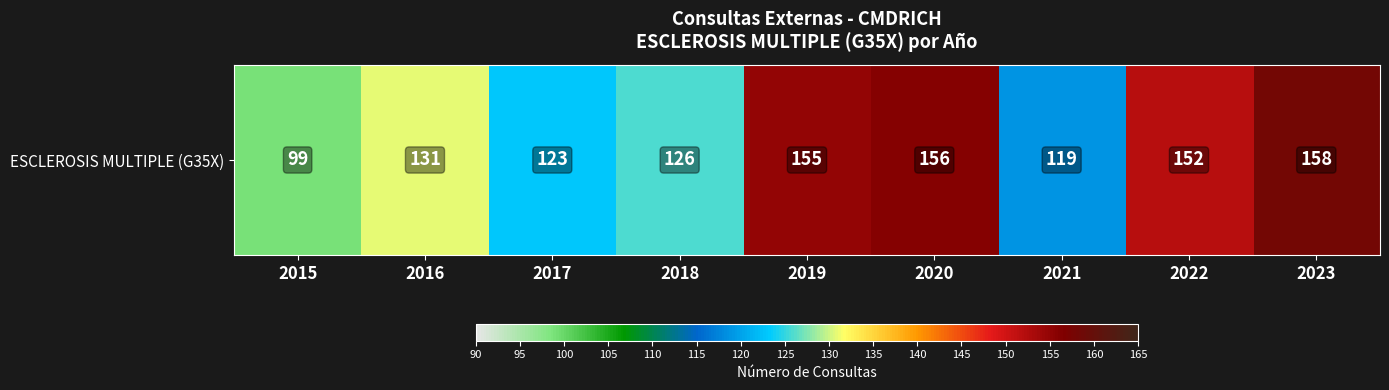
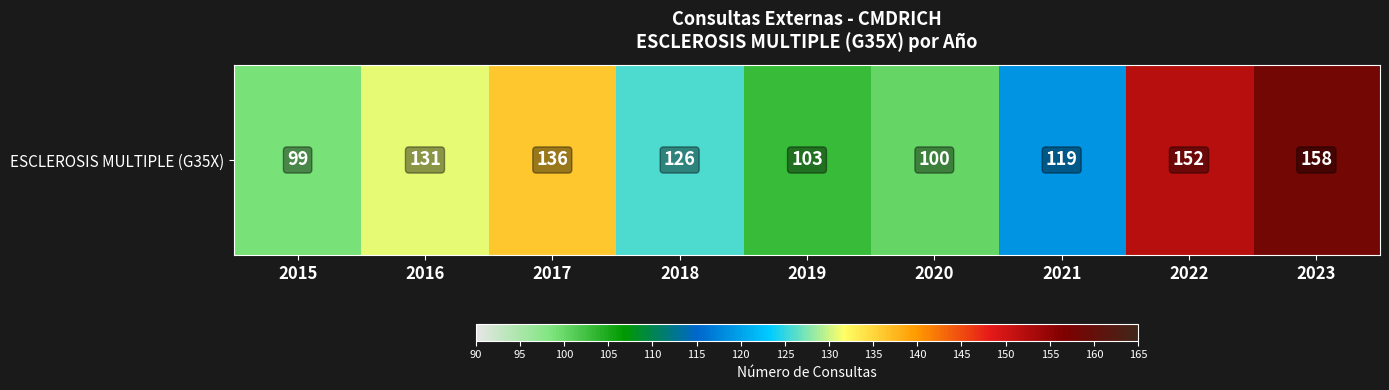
  {
    "ESCLEROSIS MULTIPLE (G35X)": {
-     "2017": 123,
-     "2019": 155,
-     "2020": 156
+     "2017": 136,
+     "2019": 103,
+     "2020": 100
    }
  }
